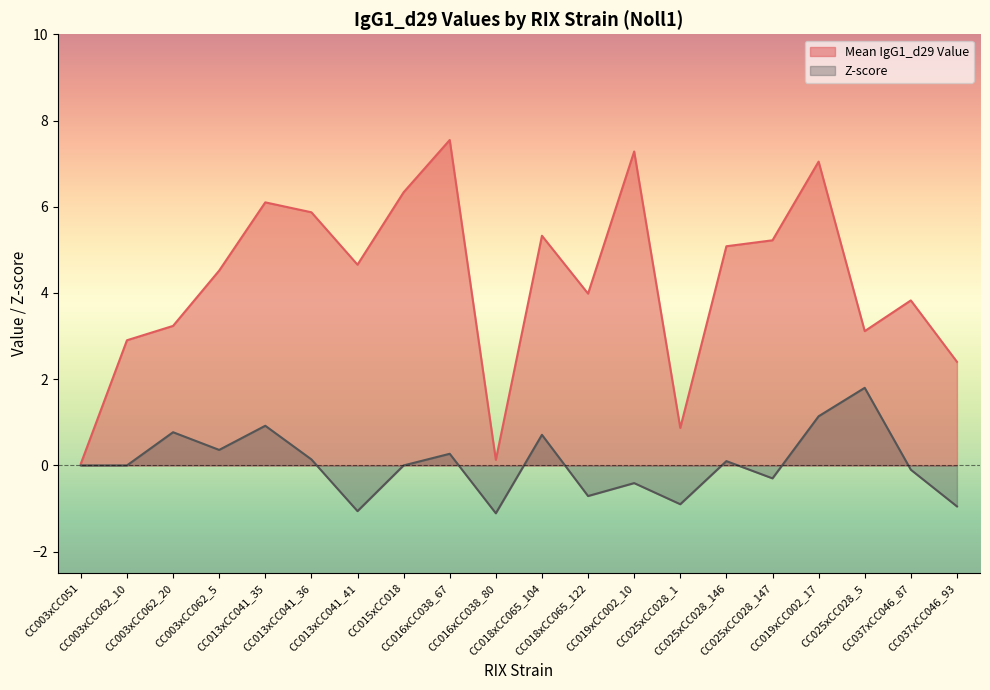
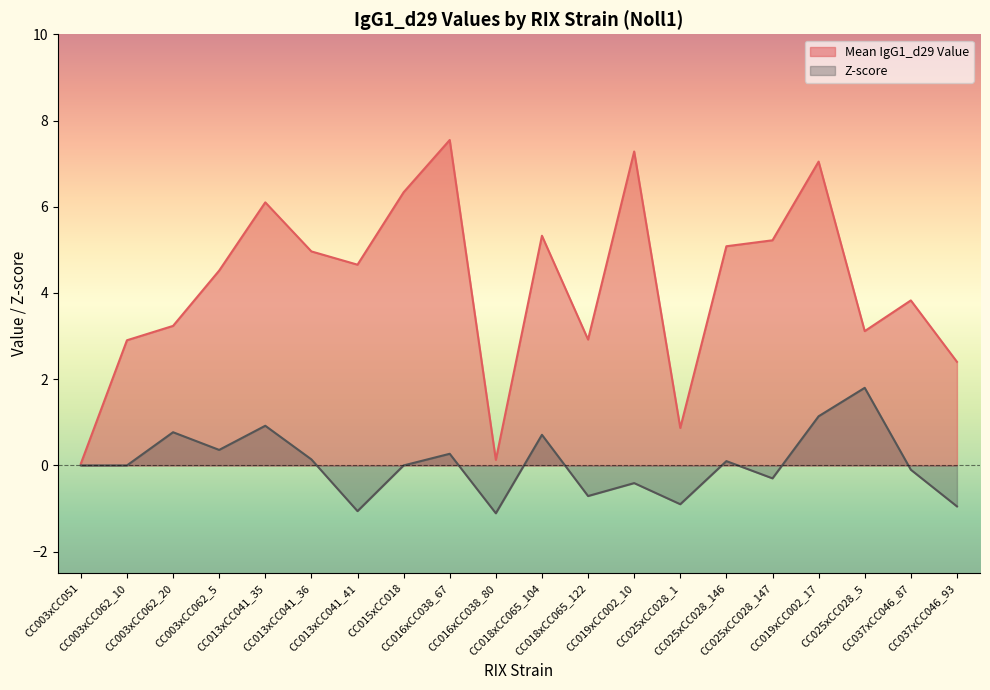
  {
    "Mean IgG1_d29 Value": {
      "CC003xCC062_10": 2.9,
      "CC003xCC062_20": 3.2,
      "CC003xCC062_5": 4.5,
      "CC013xCC041_35": 6.1,
-     "CC013xCC041_36": 5.9,
+     "CC013xCC041_36": 5.0,
      "CC013xCC041_41": 4.7,
      "CC015xCC018": 6.3,
      "CC016xCC038_67": 7.5,
      "CC016xCC038_80": 0.1,
      "CC018xCC065_104": 5.3,
-     "CC018xCC065_122": 4.0,
+     "CC018xCC065_122": 2.9,
      "CC019xCC002_10": 7.3,
      "CC025xCC028_1": 0.9,
      "CC025xCC028_146": 5.1,
      "CC025xCC028_147": 5.2,
      "CC019xCC002_17": 7.0,
      "CC025xCC028_5": 3.1,
      "CC037xCC046_87": 3.8,
      "CC037xCC046_93": 2.4
    }
  }
